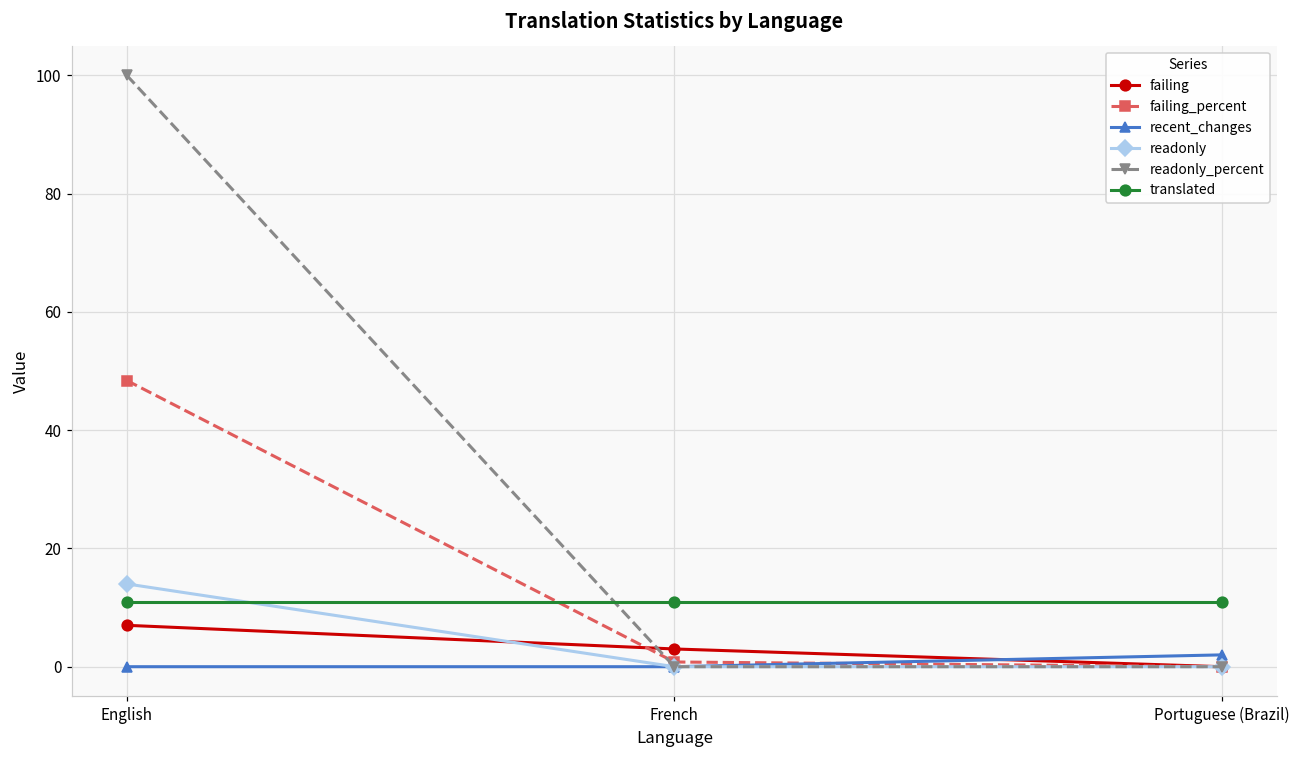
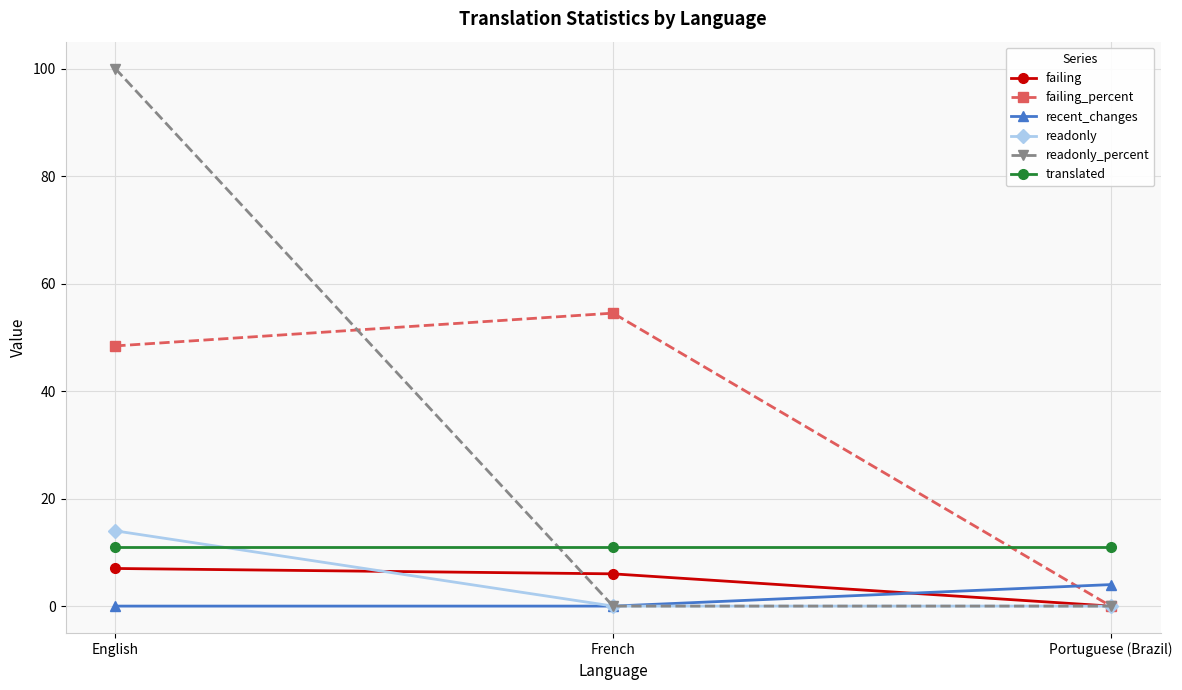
  {
    "failing": {
      "English": 7,
-     "French": 3
+     "French": 6
    },
    "failing_percent": {
      "English": 48,
-     "French": 1
+     "French": 55
    },
    "recent_changes": {
      "English": 0,
-     "Portuguese (Brazil)": 2
+     "Portuguese (Brazil)": 4
    },
    "readonly": {
      "English": 14
    },
    "readonly_percent": {
      "English": 100
    },
    "translated": {
      "English": 11,
      "French": 11,
      "Portuguese (Brazil)": 11
    }
  }
